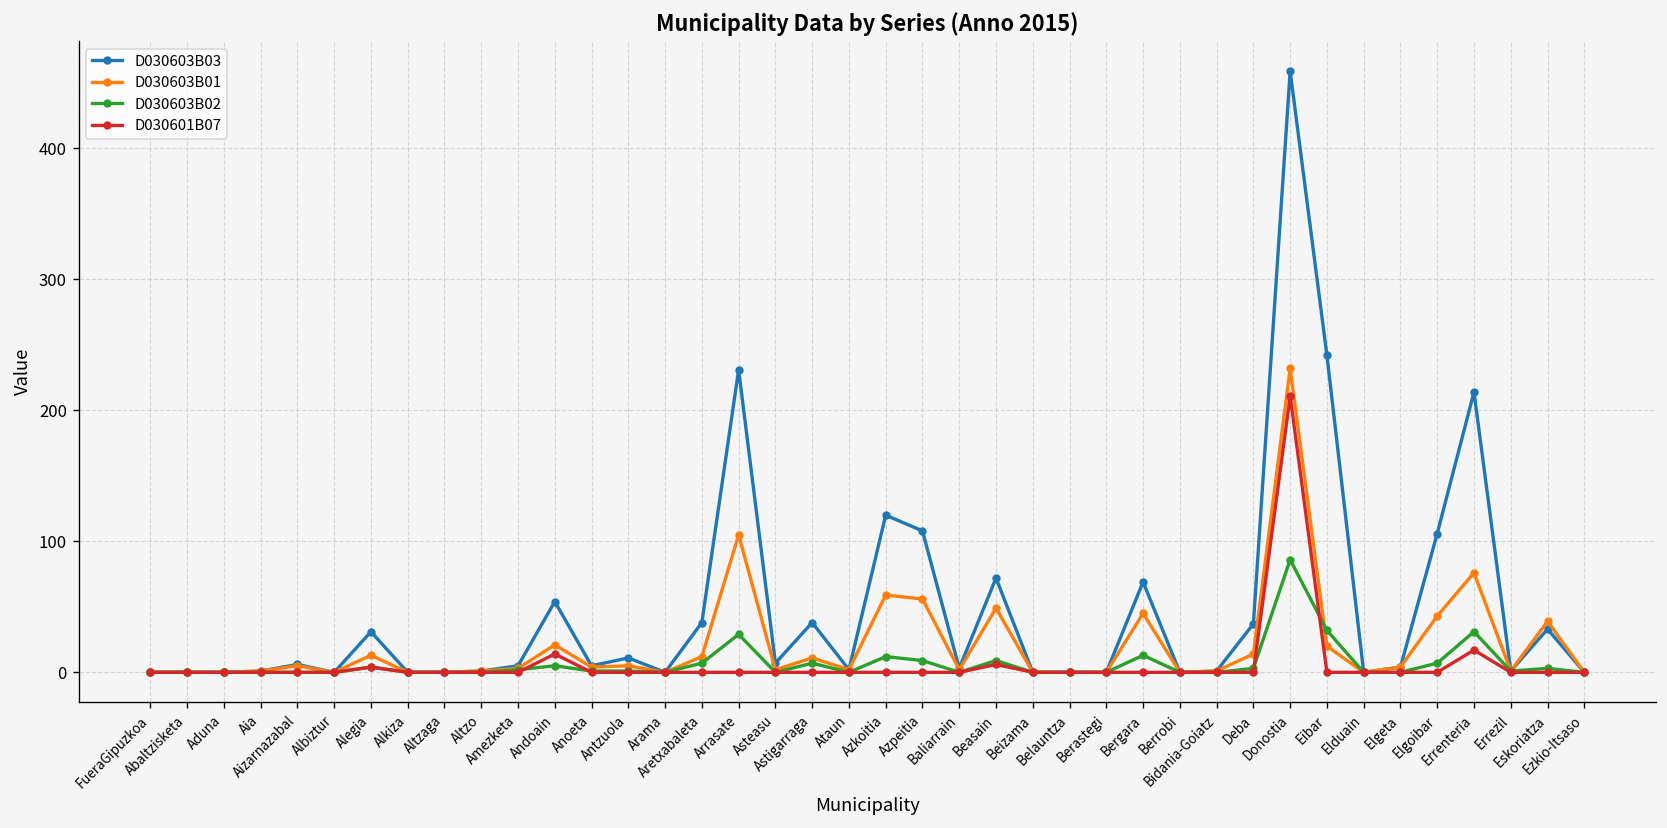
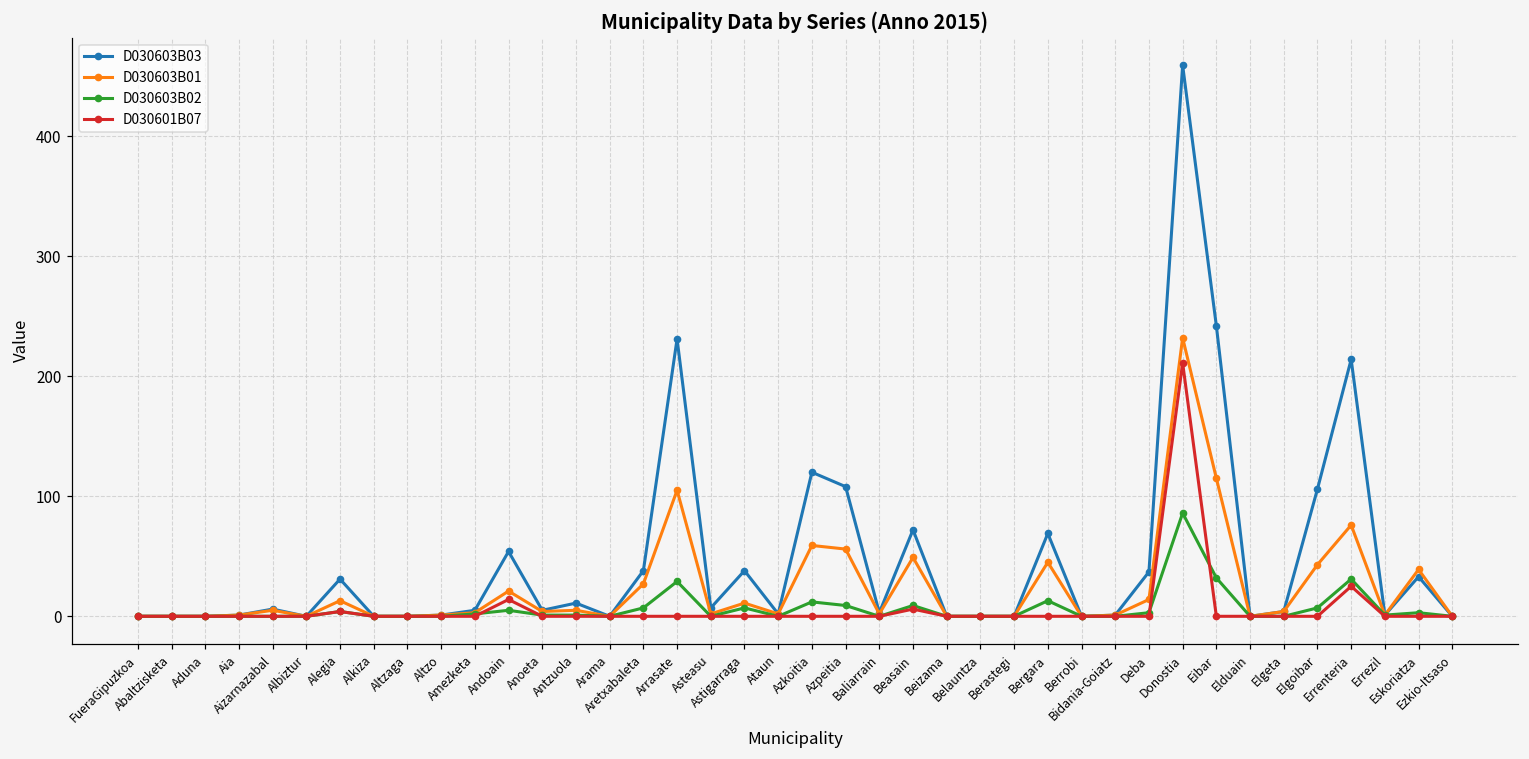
  {
    "D030603B03": {
      "Alegia": 31,
      "Andoain": 54,
      "Antzuola": 11,
      "Aretxabaleta": 38,
      "Arrasate": 231,
      "Asteasu": 7,
      "Astigarraga": 38,
      "Azkoitia": 120,
      "Azpeitia": 108,
      "Beasain": 72,
      "Bergara": 69,
      "Deba": 37,
      "Donostia": 459,
      "Eibar": 242,
      "Elgoibar": 106,
      "Errenteria": 214,
      "Eskoriatza": 33
    },
    "D030603B01": {
      "Alegia": 13,
      "Andoain": 21,
      "Antzuola": 5,
-     "Aretxabaleta": 12,
+     "Aretxabaleta": 27,
      "Arrasate": 105,
      "Astigarraga": 11,
      "Azkoitia": 59,
      "Azpeitia": 56,
      "Beasain": 49,
      "Bergara": 45,
      "Deba": 14,
      "Donostia": 232,
-     "Eibar": 20,
+     "Eibar": 115,
      "Elgoibar": 43,
      "Errenteria": 76,
      "Eskoriatza": 39
    },
    "D030603B02": {
      "Andoain": 5,
      "Aretxabaleta": 7,
      "Arrasate": 29,
      "Astigarraga": 7,
      "Azkoitia": 12,
      "Azpeitia": 9,
      "Beasain": 9,
      "Bergara": 13,
      "Deba": 3,
      "Donostia": 86,
      "Eibar": 32,
      "Elgoibar": 7,
      "Errenteria": 31,
      "Eskoriatza": 3
    },
    "D030601B07": {
      "Andoain": 14,
      "Aretxabaleta": 0,
      "Arrasate": 0,
      "Astigarraga": 0,
      "Azkoitia": 0,
      "Azpeitia": 0,
      "Beasain": 6,
      "Bergara": 0,
      "Deba": 0,
      "Donostia": 211,
      "Eibar": 0,
      "Elgoibar": 0,
-     "Errenteria": 17,
+     "Errenteria": 25,
      "Eskoriatza": 0
    }
  }
